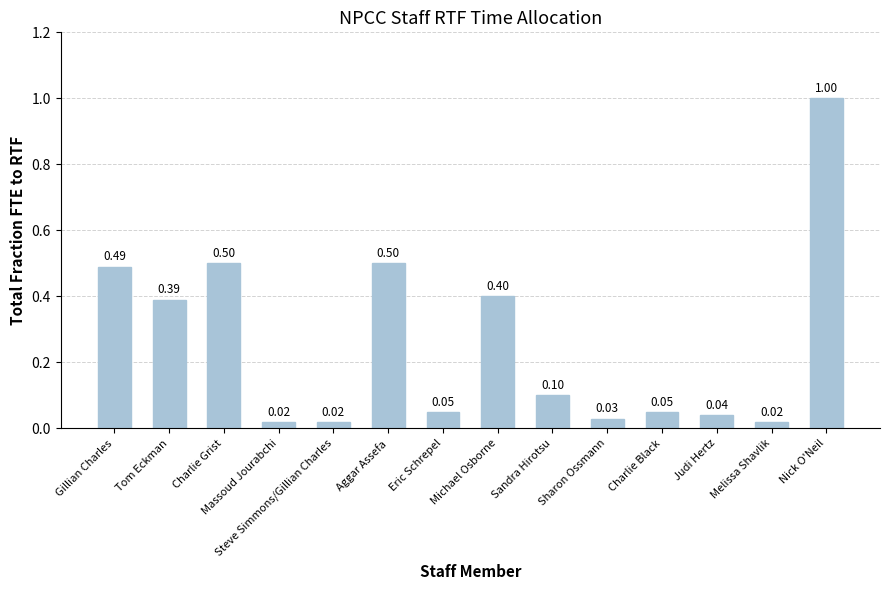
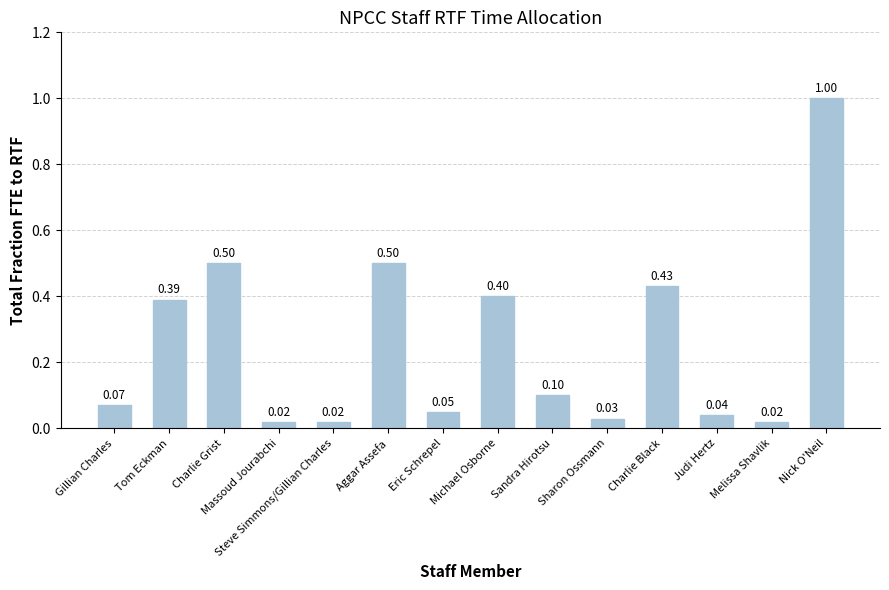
  {
-   "Gillian Charles": 0.49,
+   "Gillian Charles": 0.07,
    "Tom Eckman": 0.39,
    "Charlie Grist": 0.50,
    "Massoud Jourabchi": 0.02,
    "Steve Simmons/Gillian Charles": 0.02,
    "Aggar Assefa": 0.50,
    "Eric Schrepel": 0.05,
    "Michael Osborne": 0.40,
    "Sandra Hirotsu": 0.10,
    "Sharon Ossmann": 0.03,
-   "Charlie Black": 0.05,
+   "Charlie Black": 0.43,
    "Judi Hertz": 0.04,
    "Melissa Shavlik": 0.02,
    "Nick O'Neil": 1.00
  }
